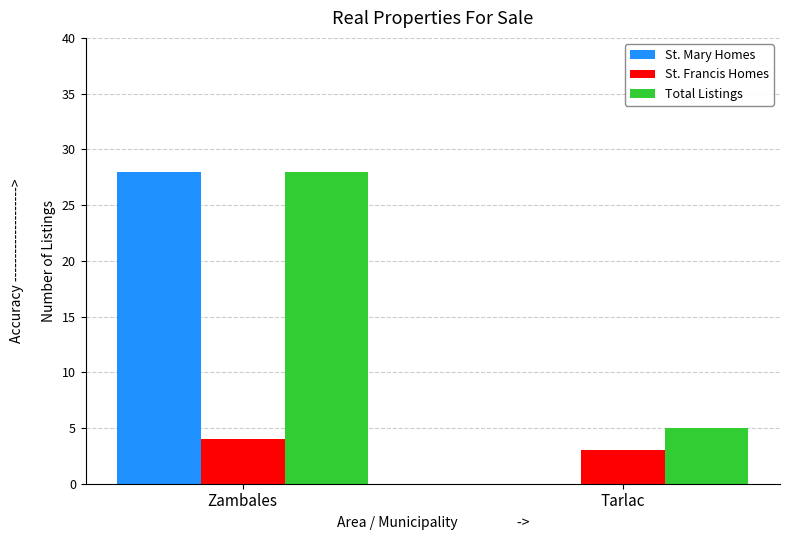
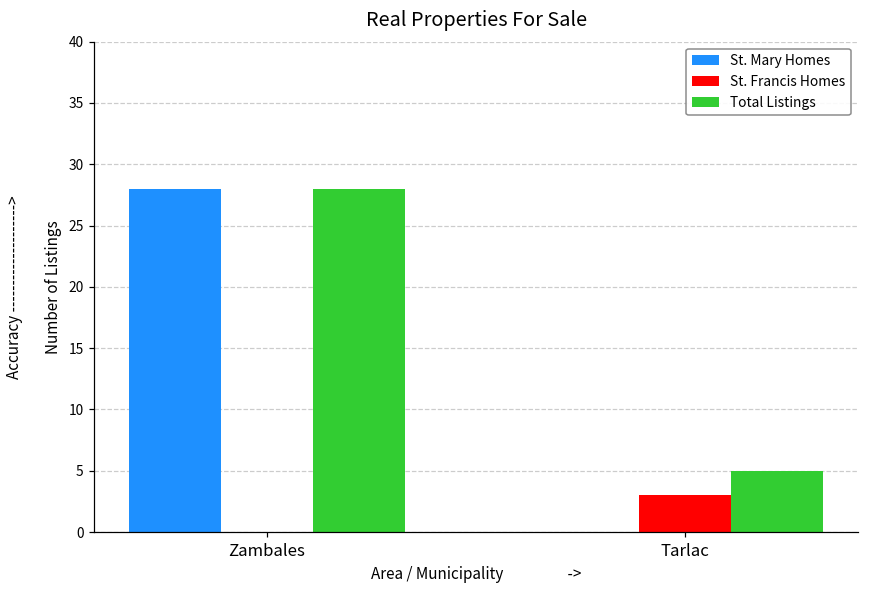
  {
    "St. Mary Homes": {
      "Zambales": 28,
      "Tarlac": 0
    },
    "St. Francis Homes": {
-     "Zambales": 4,
+     "Zambales": 0,
      "Tarlac": 3
    },
    "Total Listings": {
      "Zambales": 28,
      "Tarlac": 5
    }
  }
